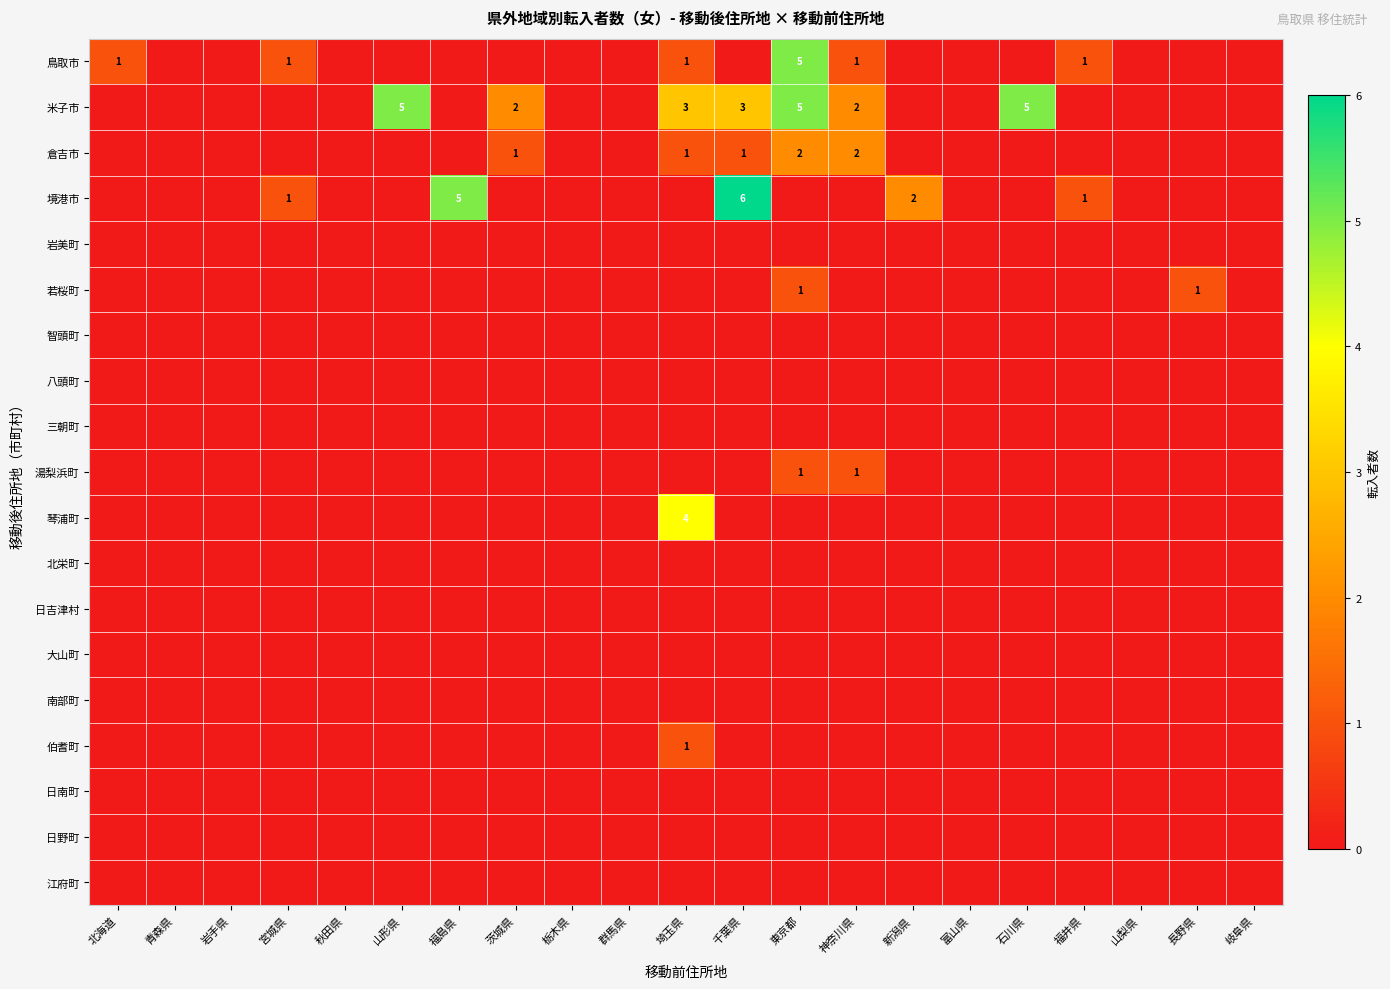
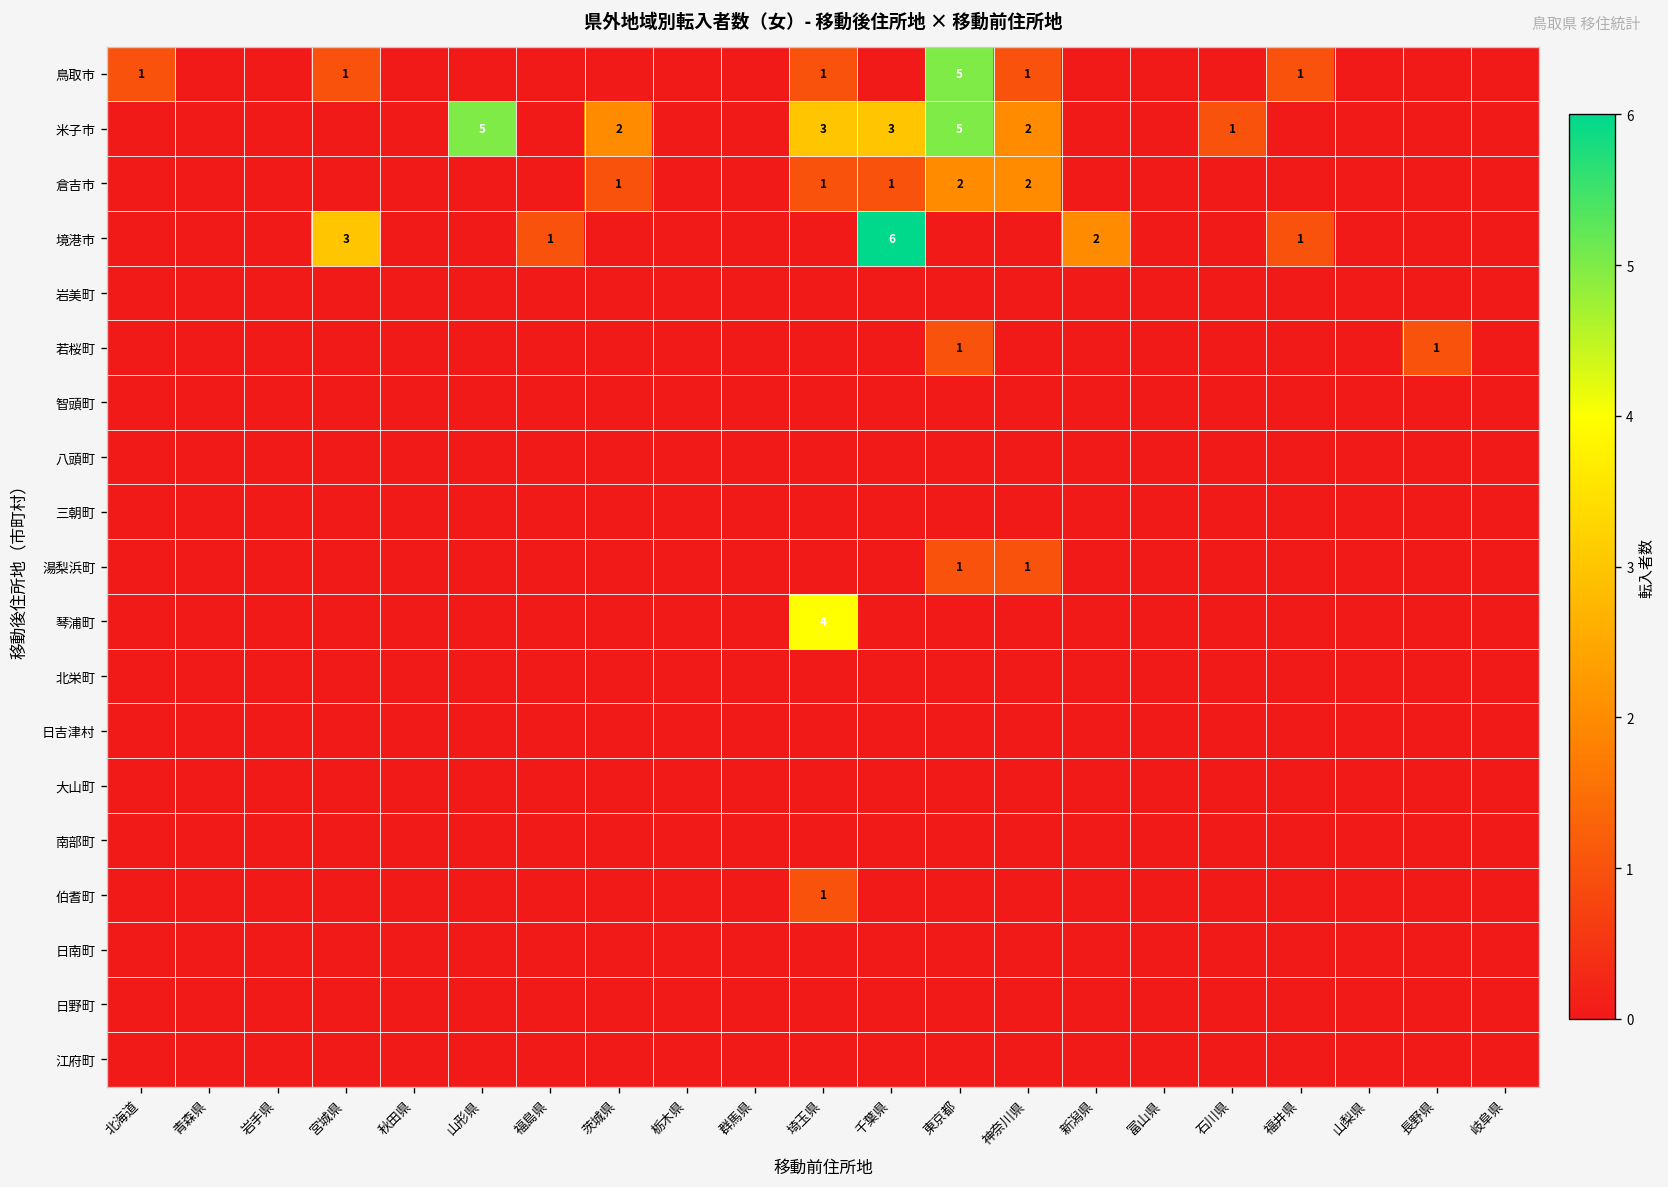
  {
    "鳥取市": {
      "北海道": 1,
      "宮城県": 1,
      "埼玉県": 1,
      "東京都": 5,
      "神奈川県": 1,
      "福井県": 1
    },
    "米子市": {
      "山形県": 5,
      "茨城県": 2,
      "埼玉県": 3,
      "千葉県": 3,
      "東京都": 5,
      "神奈川県": 2,
-     "石川県": 5
+     "石川県": 1
    },
    "倉吉市": {
      "茨城県": 1,
      "埼玉県": 1,
      "千葉県": 1,
      "東京都": 2,
      "神奈川県": 2
    },
    "境港市": {
-     "宮城県": 1,
-     "福島県": 5,
+     "宮城県": 3,
+     "福島県": 1,
      "千葉県": 6,
      "新潟県": 2,
      "福井県": 1
    },
    "若桜町": {
      "東京都": 1,
      "長野県": 1
    },
    "湯梨浜町": {
      "東京都": 1,
      "神奈川県": 1
    },
    "琴浦町": {
      "埼玉県": 4
    },
    "伯耆町": {
      "埼玉県": 1
    }
  }
